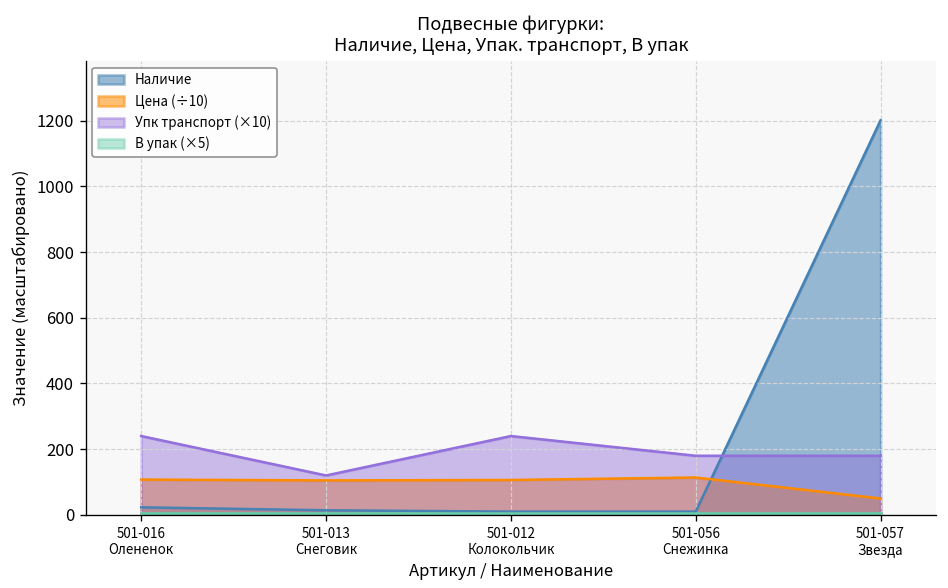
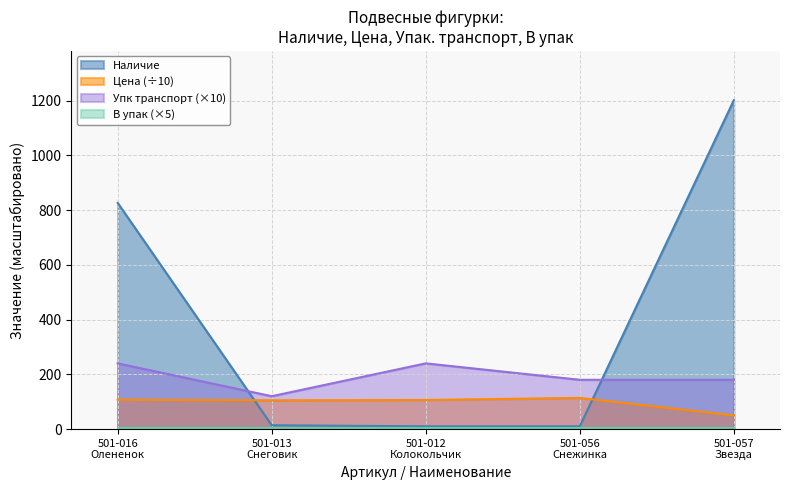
  {
    "Наличие": {
-     "501-016 Олененок": 20,
+     "501-016 Олененок": 830,
      "501-057 Звезда": 1200
    },
    "Цена (÷10)": {
      "501-016 Олененок": 110,
      "501-013 Снеговик": 100,
      "501-012 Колокольчик": 110,
      "501-056 Снежинка": 110,
      "501-057 Звезда": 50
    },
    "Упк транспорт (×10)": {
      "501-016 Олененок": 240,
      "501-013 Снеговик": 120,
      "501-012 Колокольчик": 240,
      "501-056 Снежинка": 180,
      "501-057 Звезда": 180
    },
    "В упак (×5)": {
      "501-016 Олененок": 10,
      "501-057 Звезда": 10
    }
  }
